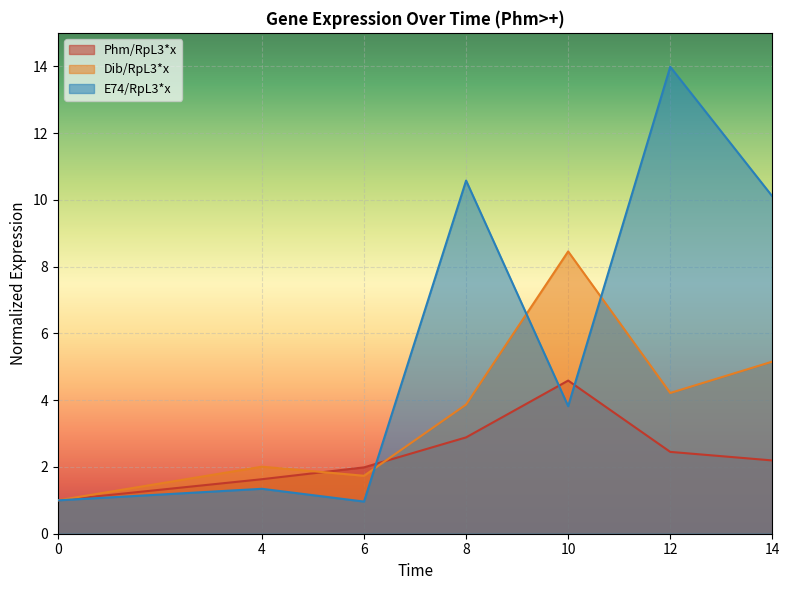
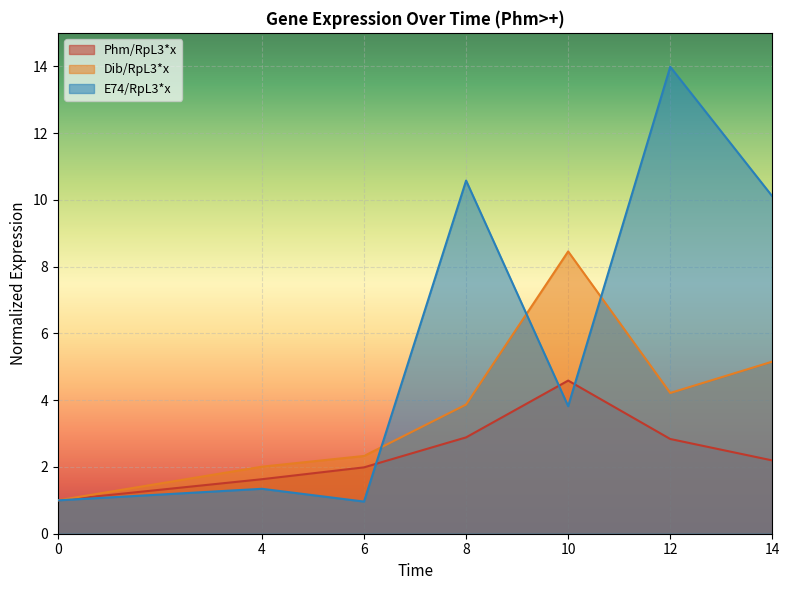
  {
    "Phm/RpL3*x": {
      "4": 1.6,
      "6": 2.0,
      "8": 2.9,
      "10": 4.6,
-     "12": 2.5,
+     "12": 2.8,
      "14": 2.2
    },
    "Dib/RpL3*x": {
      "4": 2.0,
-     "6": 1.7,
+     "6": 2.3,
      "8": 3.9,
      "10": 8.5,
      "12": 4.2,
      "14": 5.2
    },
    "E74/RpL3*x": {
      "4": 1.3,
      "6": 1.0,
      "8": 10.6,
      "10": 3.8,
      "12": 14.0,
      "14": 10.1
    }
  }
